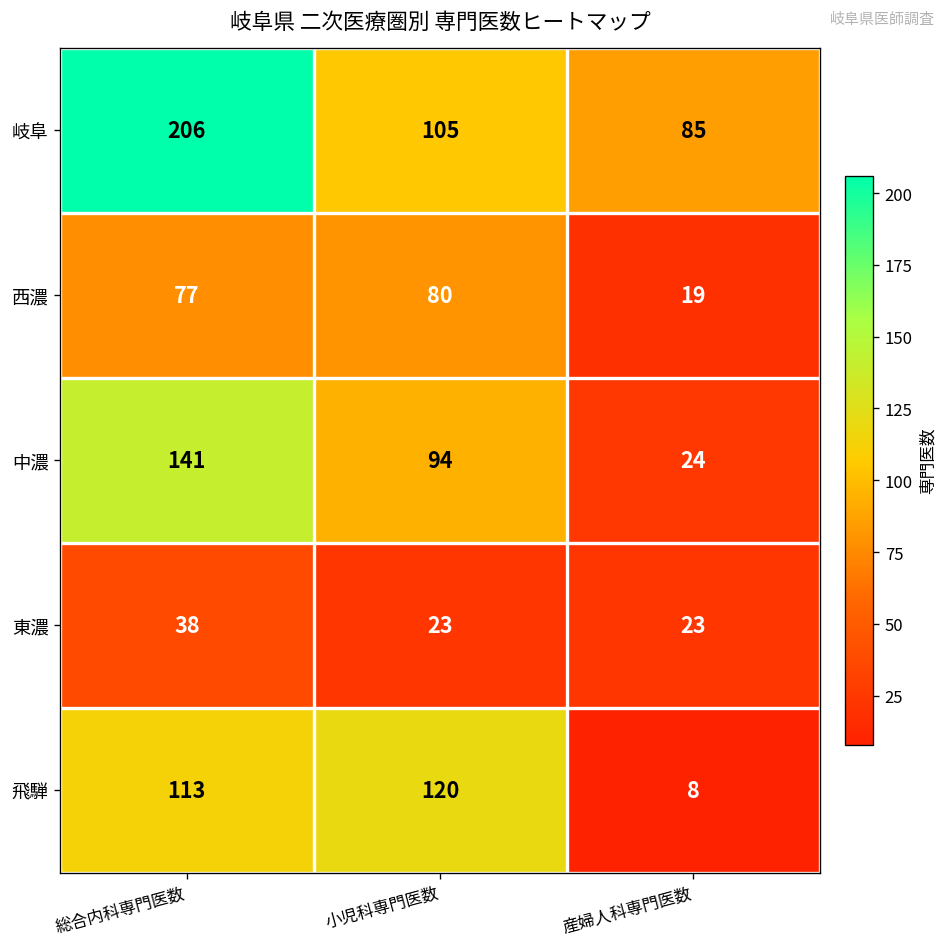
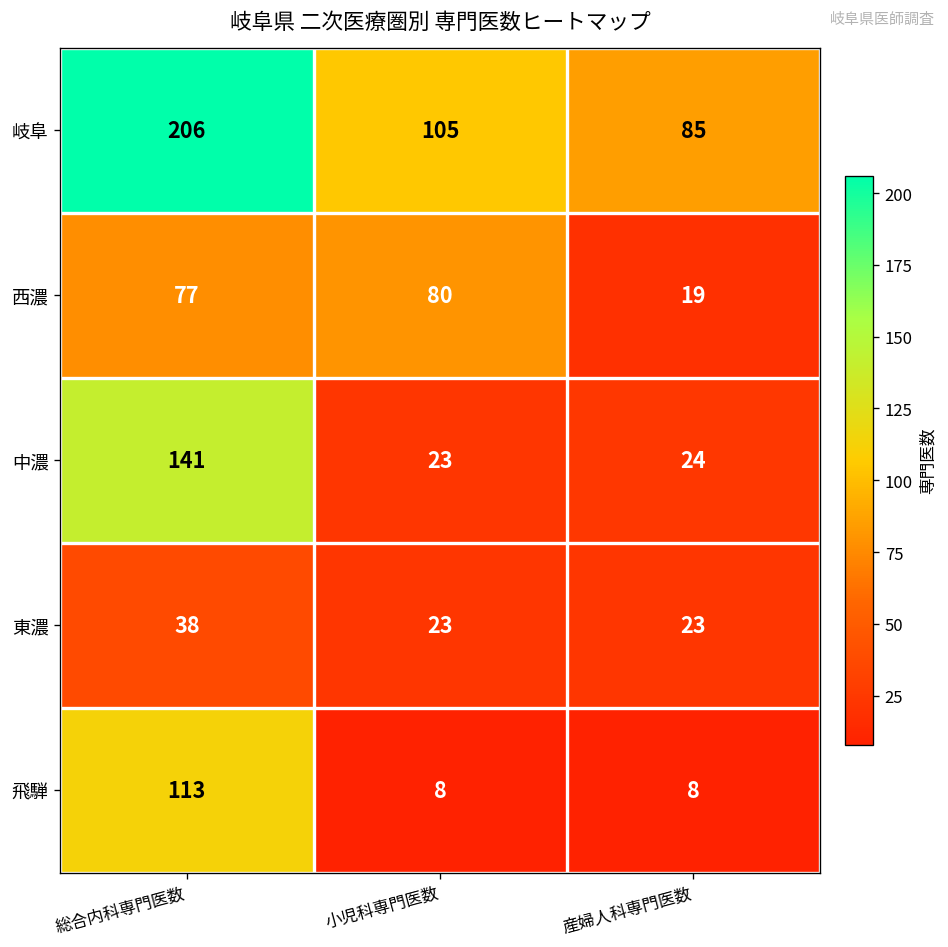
  {
    "岐阜": {
      "総合内科専門医数": 206,
      "小児科専門医数": 105,
      "産婦人科専門医数": 85
    },
    "西濃": {
      "総合内科専門医数": 77,
      "小児科専門医数": 80,
      "産婦人科専門医数": 19
    },
    "中濃": {
      "総合内科専門医数": 141,
-     "小児科専門医数": 94,
+     "小児科専門医数": 23,
      "産婦人科専門医数": 24
    },
    "東濃": {
      "総合内科専門医数": 38,
      "小児科専門医数": 23,
      "産婦人科専門医数": 23
    },
    "飛騨": {
      "総合内科専門医数": 113,
-     "小児科専門医数": 120,
+     "小児科専門医数": 8,
      "産婦人科専門医数": 8
    }
  }
